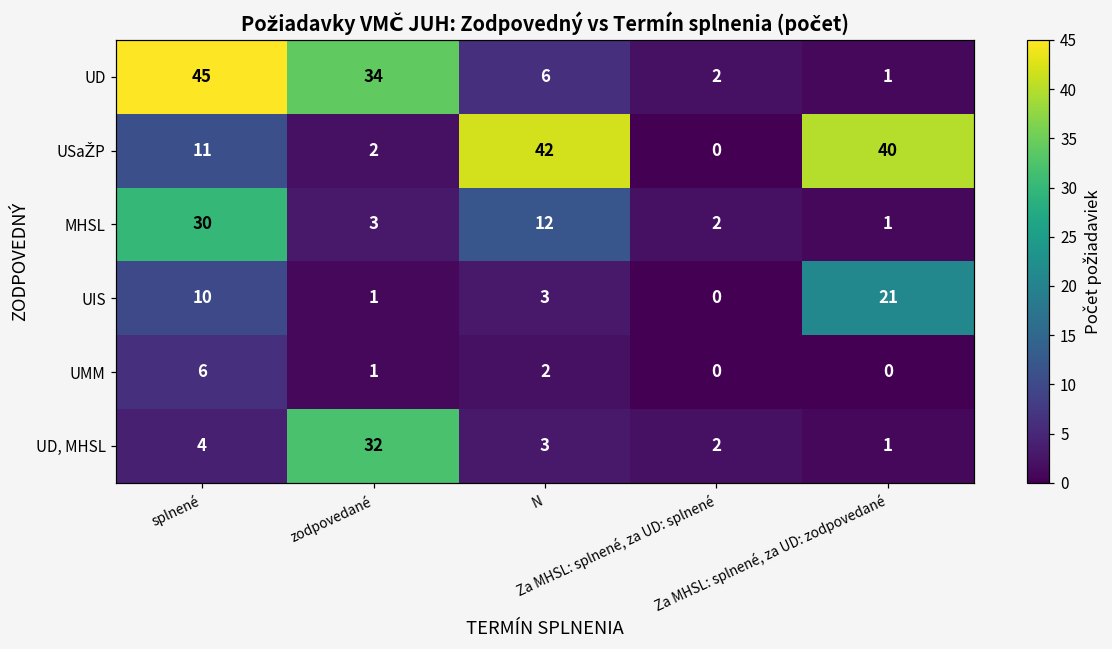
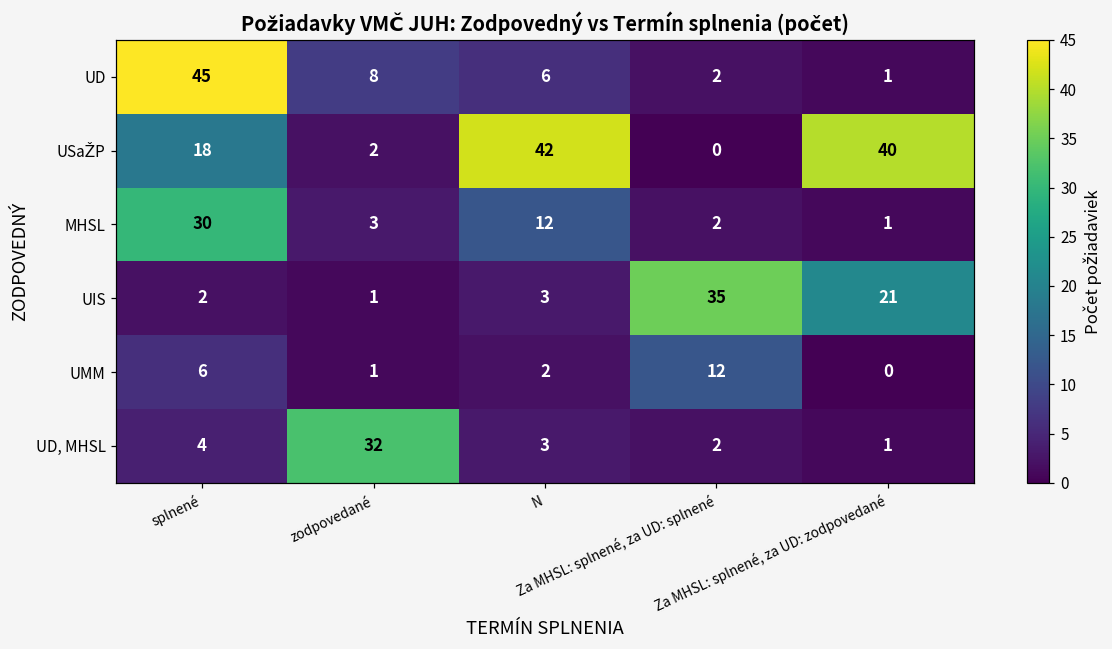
  {
    "UD": {
      "splnené": 45,
-     "zodpovedané": 34,
+     "zodpovedané": 8,
      "N": 6,
      "Za MHSL: splnené, za UD: splnené": 2,
      "Za MHSL: splnené, za UD: zodpovedané": 1
    },
    "USaŽP": {
-     "splnené": 11,
+     "splnené": 18,
      "zodpovedané": 2,
      "N": 42,
      "Za MHSL: splnené, za UD: splnené": 0,
      "Za MHSL: splnené, za UD: zodpovedané": 40
    },
    "MHSL": {
      "splnené": 30,
      "zodpovedané": 3,
      "N": 12,
      "Za MHSL: splnené, za UD: splnené": 2,
      "Za MHSL: splnené, za UD: zodpovedané": 1
    },
    "UIS": {
-     "splnené": 10,
+     "splnené": 2,
      "zodpovedané": 1,
      "N": 3,
-     "Za MHSL: splnené, za UD: splnené": 0,
+     "Za MHSL: splnené, za UD: splnené": 35,
      "Za MHSL: splnené, za UD: zodpovedané": 21
    },
    "UMM": {
      "splnené": 6,
      "zodpovedané": 1,
      "N": 2,
-     "Za MHSL: splnené, za UD: splnené": 0,
+     "Za MHSL: splnené, za UD: splnené": 12,
      "Za MHSL: splnené, za UD: zodpovedané": 0
    },
    "UD, MHSL": {
      "splnené": 4,
      "zodpovedané": 32,
      "N": 3,
      "Za MHSL: splnené, za UD: splnené": 2,
      "Za MHSL: splnené, za UD: zodpovedané": 1
    }
  }
